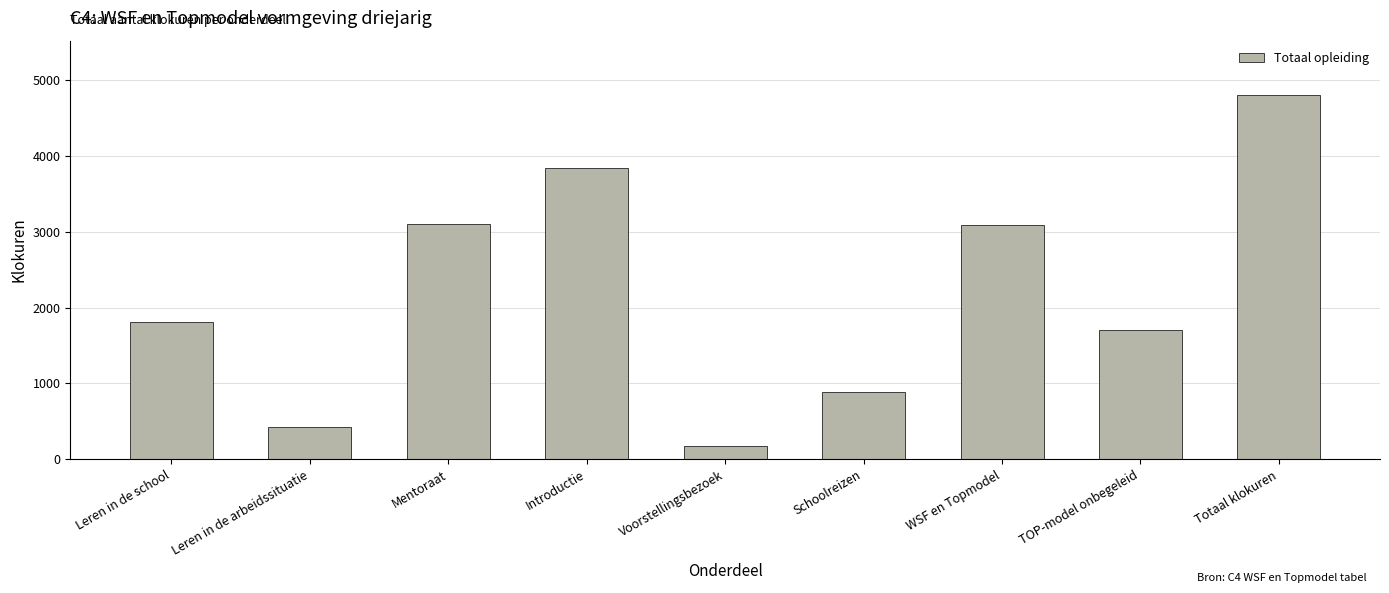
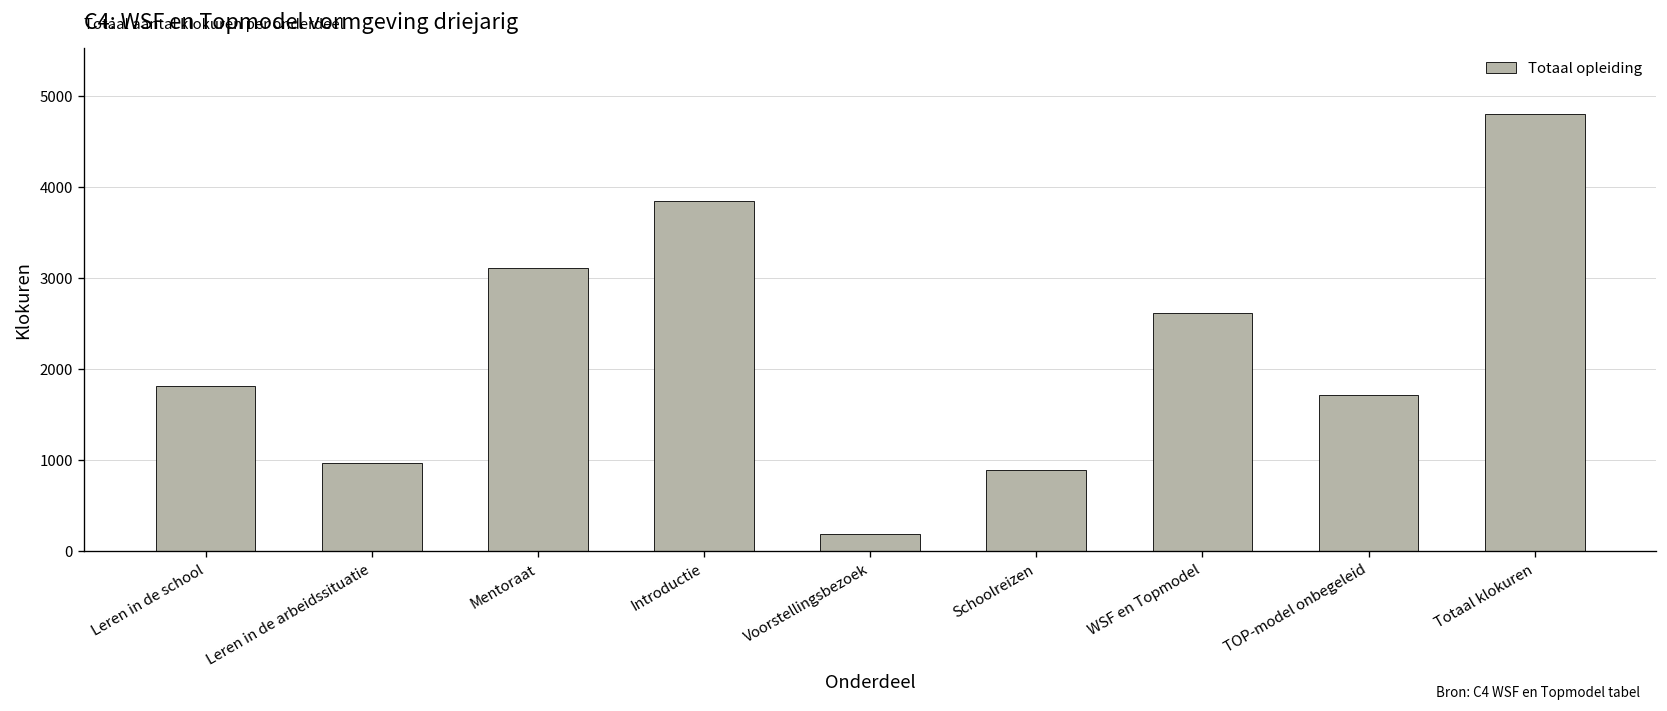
  {
    "Leren in de school": 1800,
-   "Leren in de arbeidssituatie": 400,
+   "Leren in de arbeidssituatie": 1000,
    "Mentoraat": 3100,
    "Introductie": 3800,
    "Voorstellingsbezoek": 200,
    "Schoolreizen": 900,
-   "WSF en Topmodel": 3100,
+   "WSF en Topmodel": 2600,
    "TOP-model onbegeleid": 1700,
    "Totaal klokuren": 4800
  }
